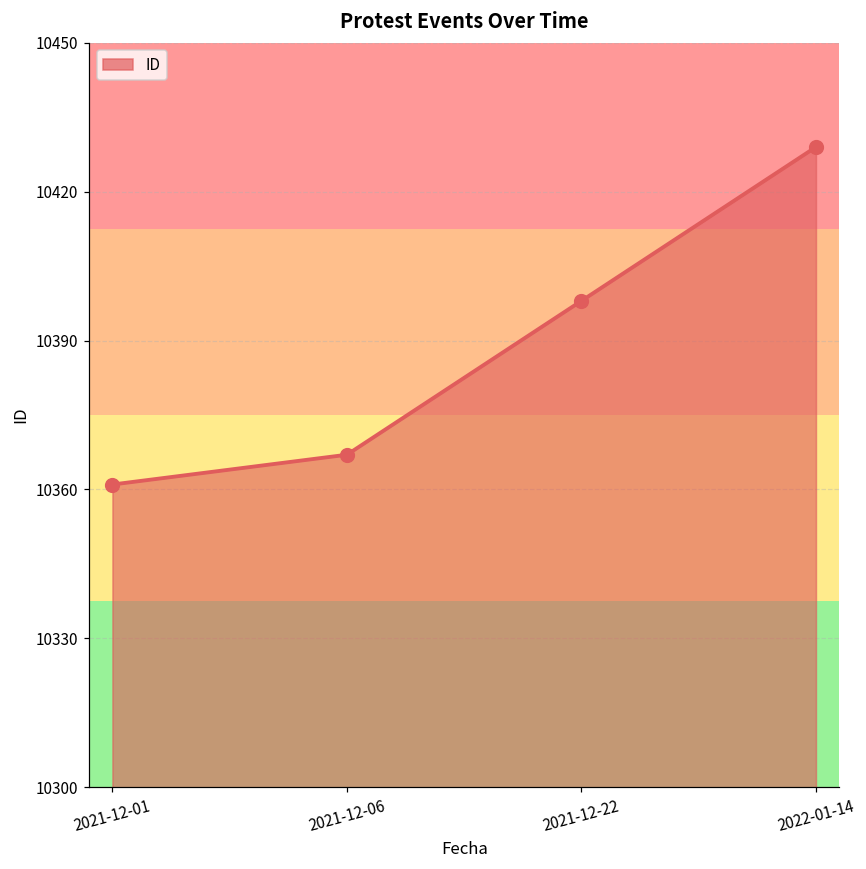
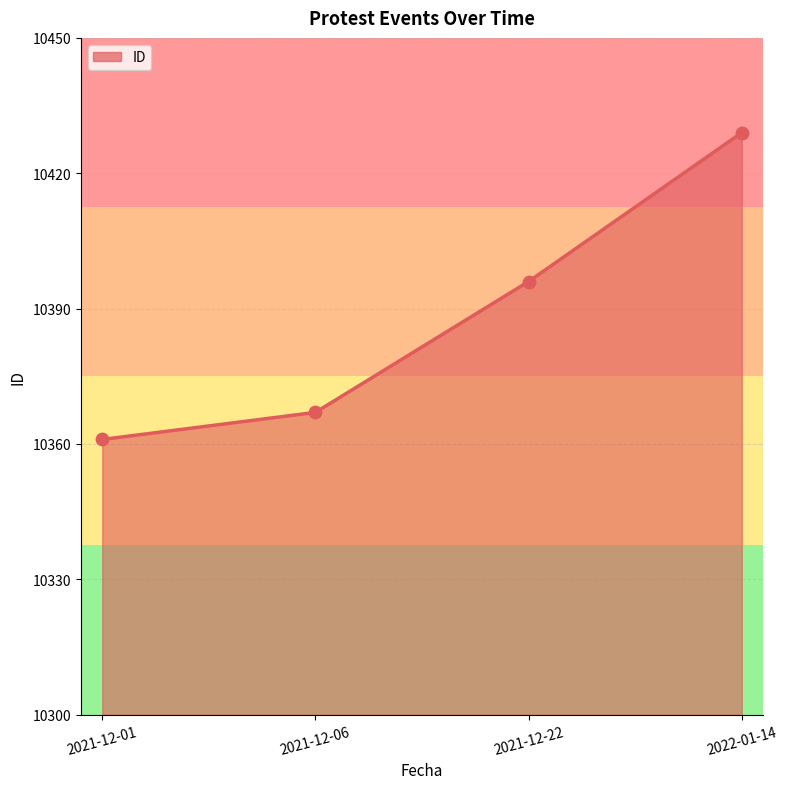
  {
    "2021-12-01": 10361,
    "2021-12-06": 10367,
-   "2021-12-22": 10398,
+   "2021-12-22": 10396,
    "2022-01-14": 10429
  }
